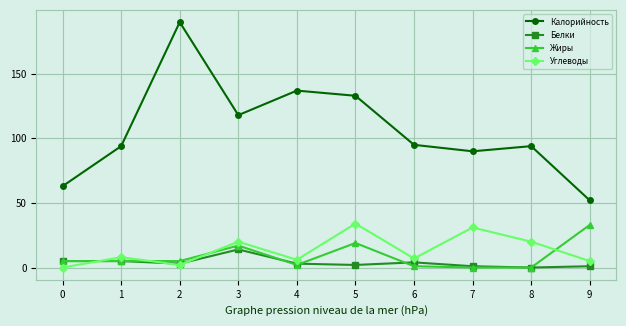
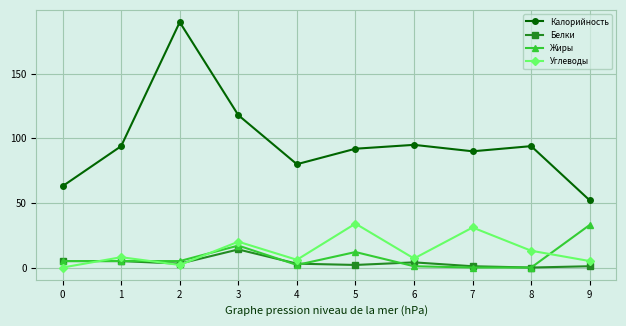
  {
    "Калорийность": {
      "0": 63,
      "1": 94,
      "2": 190,
      "3": 118,
-     "4": 137,
-     "5": 133,
+     "4": 80,
+     "5": 92,
      "6": 95,
      "7": 90,
      "8": 94,
      "9": 52
    },
    "Белки": {
      "3": 14,
      "5": 2,
      "6": 4,
      "9": 1
    },
    "Жиры": {
      "2": 5,
      "3": 17,
-     "5": 19,
+     "5": 12,
      "6": 1,
      "9": 33
    },
    "Углеводы": {
      "0": 0,
      "1": 8,
      "3": 20,
      "4": 6,
      "5": 34,
      "6": 7,
      "7": 31,
-     "8": 20,
+     "8": 13,
      "9": 5
    }
  }
